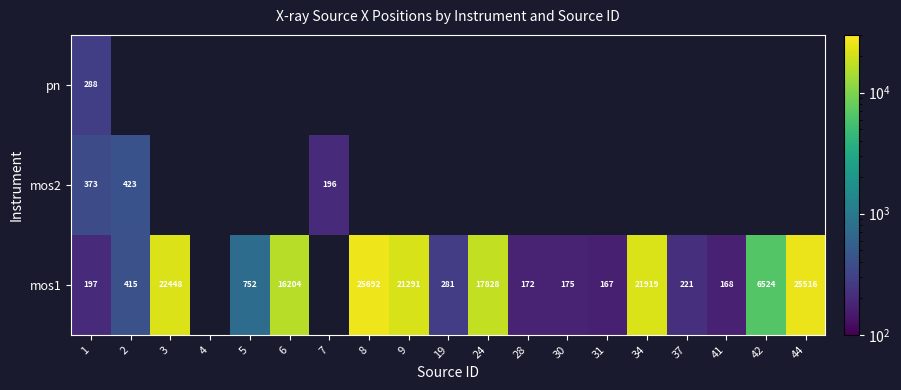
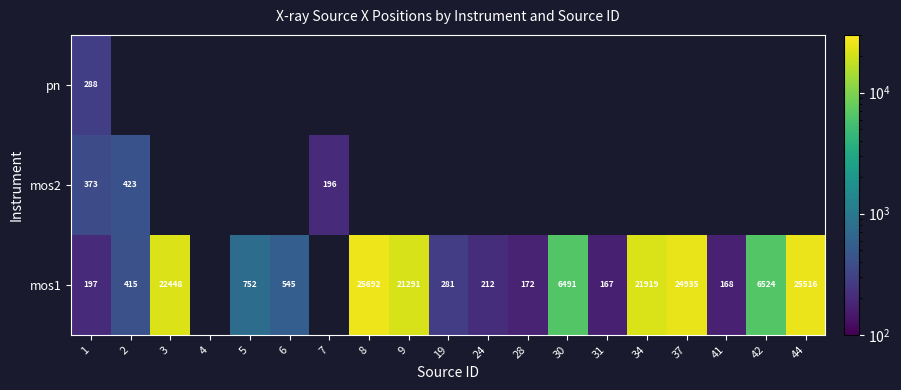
  {
    "pn": {
      "1": 288
    },
    "mos2": {
      "1": 373,
      "2": 423,
      "7": 196
    },
    "mos1": {
      "1": 197,
      "2": 415,
      "3": 22448,
      "5": 752,
-     "6": 16204,
+     "6": 545,
      "8": 25692,
      "9": 21291,
      "19": 281,
-     "24": 17828,
+     "24": 212,
      "28": 172,
-     "30": 175,
+     "30": 6491,
      "31": 167,
      "34": 21919,
-     "37": 221,
+     "37": 24935,
      "41": 168,
      "42": 6524,
      "44": 25516
    }
  }
